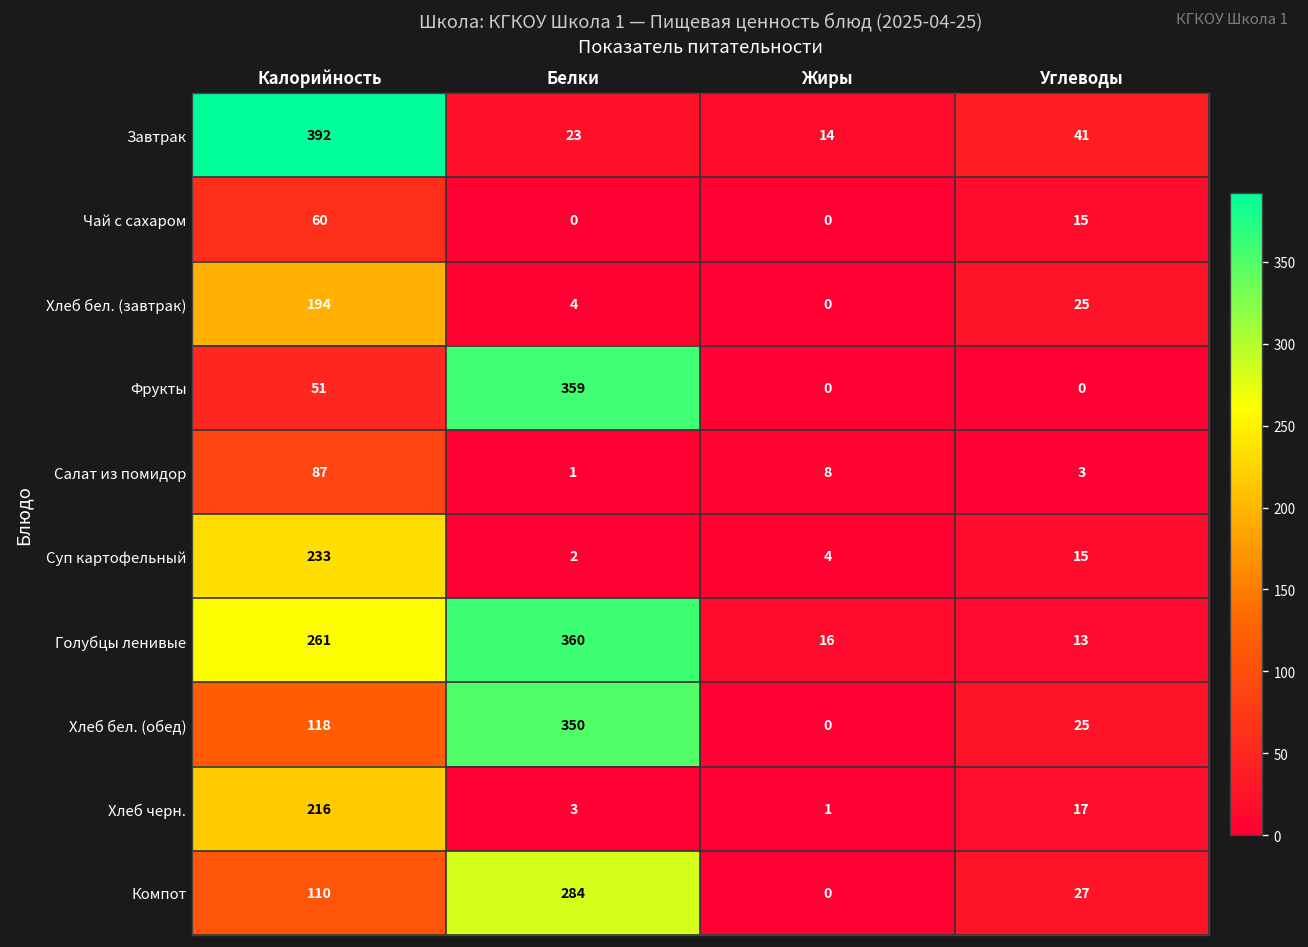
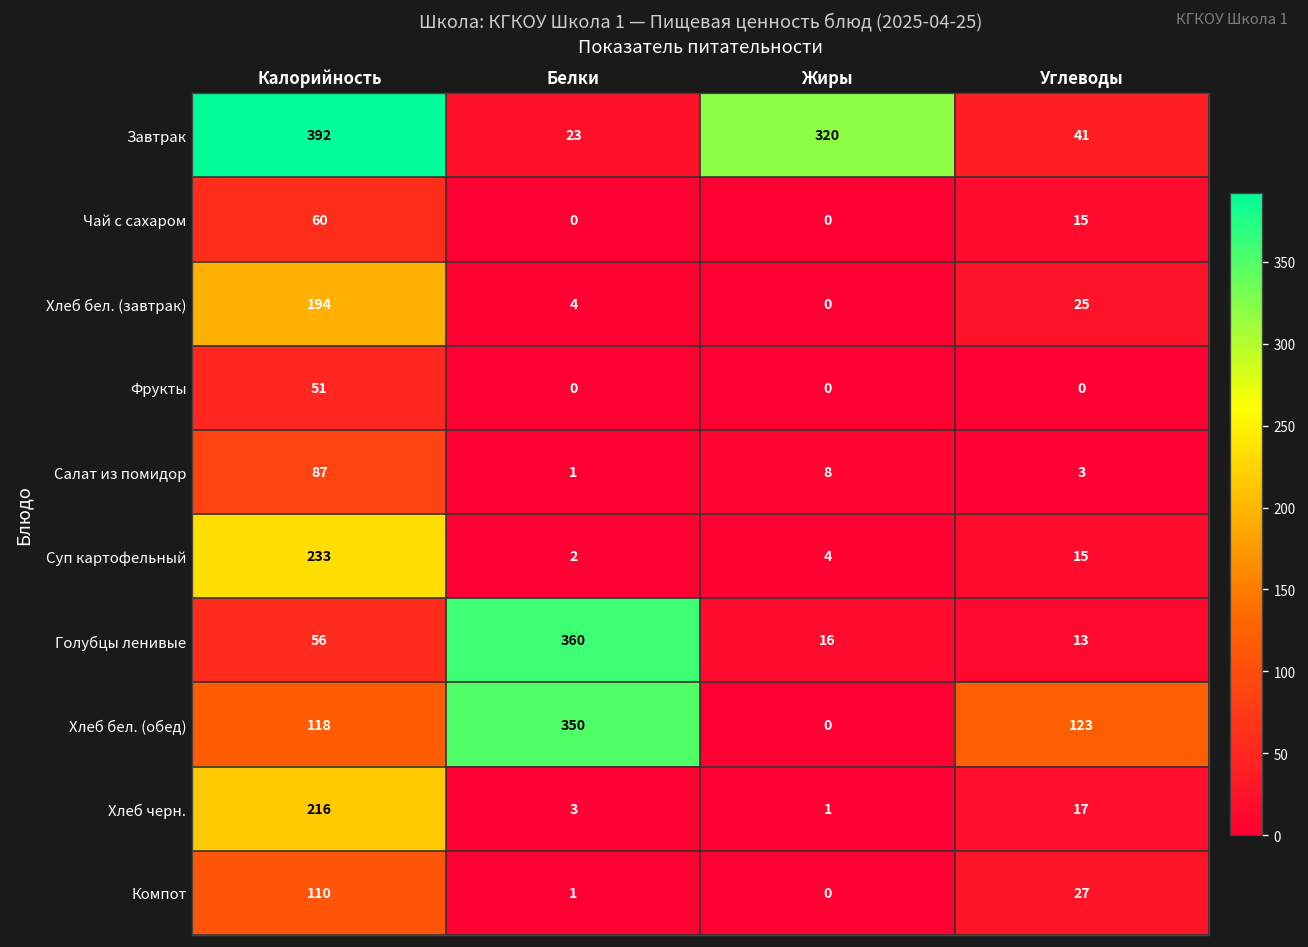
  {
    "Завтрак": {
      "Калорийность": 392,
      "Белки": 23,
-     "Жиры": 14,
+     "Жиры": 320,
      "Углеводы": 41
    },
    "Чай с сахаром": {
      "Калорийность": 60,
      "Белки": 0,
      "Жиры": 0,
      "Углеводы": 15
    },
    "Хлеб бел. (завтрак)": {
      "Калорийность": 194,
      "Белки": 4,
      "Жиры": 0,
      "Углеводы": 25
    },
    "Фрукты": {
      "Калорийность": 51,
-     "Белки": 359,
+     "Белки": 0,
      "Жиры": 0,
      "Углеводы": 0
    },
    "Салат из помидор": {
      "Калорийность": 87,
      "Белки": 1,
      "Жиры": 8,
      "Углеводы": 3
    },
    "Суп картофельный": {
      "Калорийность": 233,
      "Белки": 2,
      "Жиры": 4,
      "Углеводы": 15
    },
    "Голубцы ленивые": {
-     "Калорийность": 261,
+     "Калорийность": 56,
      "Белки": 360,
      "Жиры": 16,
      "Углеводы": 13
    },
    "Хлеб бел. (обед)": {
      "Калорийность": 118,
      "Белки": 350,
      "Жиры": 0,
-     "Углеводы": 25
+     "Углеводы": 123
    },
    "Хлеб черн.": {
      "Калорийность": 216,
      "Белки": 3,
      "Жиры": 1,
      "Углеводы": 17
    },
    "Компот": {
      "Калорийность": 110,
-     "Белки": 284,
+     "Белки": 1,
      "Жиры": 0,
      "Углеводы": 27
    }
  }
